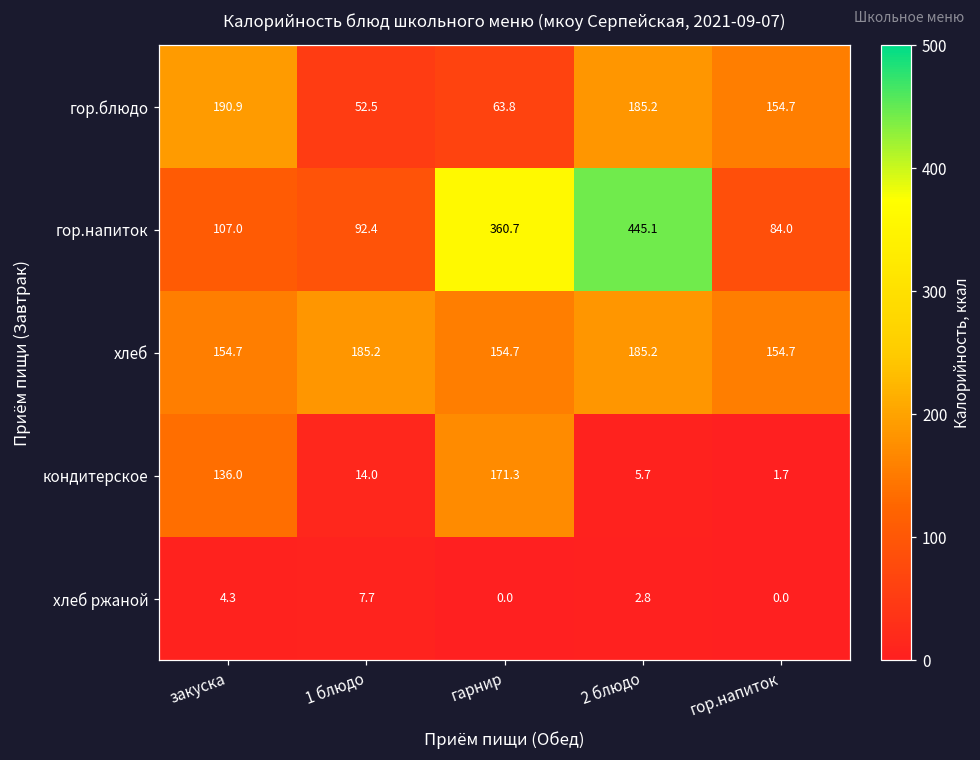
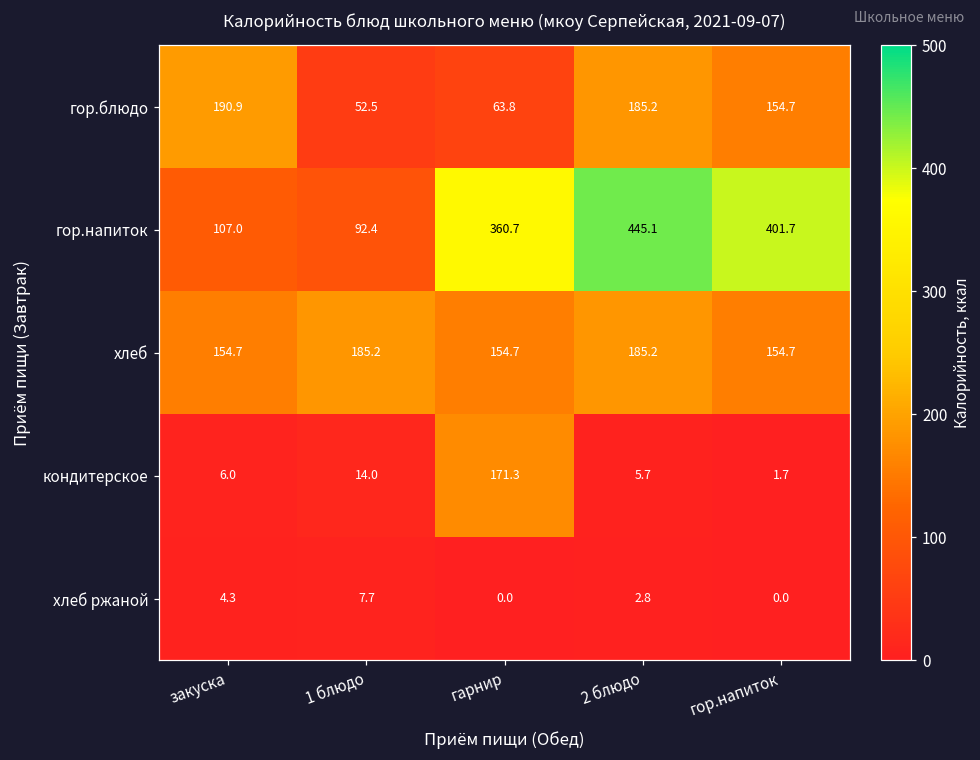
  {
    "гор.блюдо": {
      "закуска": 190.9,
      "1 блюдо": 52.5,
      "гарнир": 63.8,
      "2 блюдо": 185.2,
      "гор.напиток": 154.7
    },
    "гор.напиток": {
      "закуска": 107.0,
      "1 блюдо": 92.4,
      "гарнир": 360.7,
      "2 блюдо": 445.1,
-     "гор.напиток": 84.0
+     "гор.напиток": 401.7
    },
    "хлеб": {
      "закуска": 154.7,
      "1 блюдо": 185.2,
      "гарнир": 154.7,
      "2 блюдо": 185.2,
      "гор.напиток": 154.7
    },
    "кондитерское": {
-     "закуска": 136.0,
+     "закуска": 6.0,
      "1 блюдо": 14.0,
      "гарнир": 171.3,
      "2 блюдо": 5.7,
      "гор.напиток": 1.7
    },
    "хлеб ржаной": {
      "закуска": 4.3,
      "1 блюдо": 7.7,
      "гарнир": 0.0,
      "2 блюдо": 2.8,
      "гор.напиток": 0.0
    }
  }
